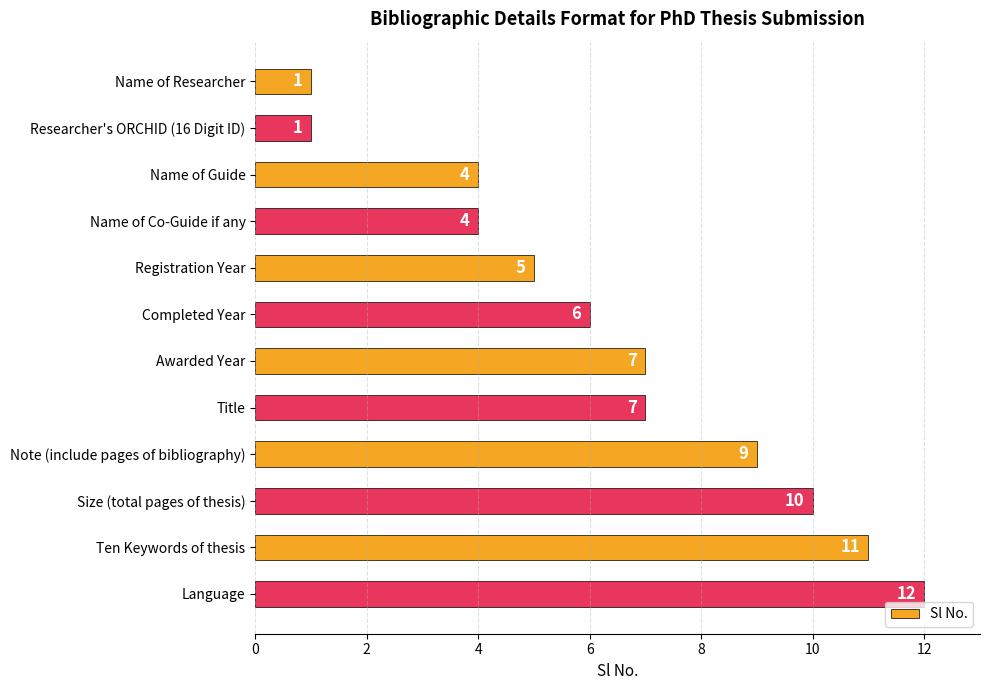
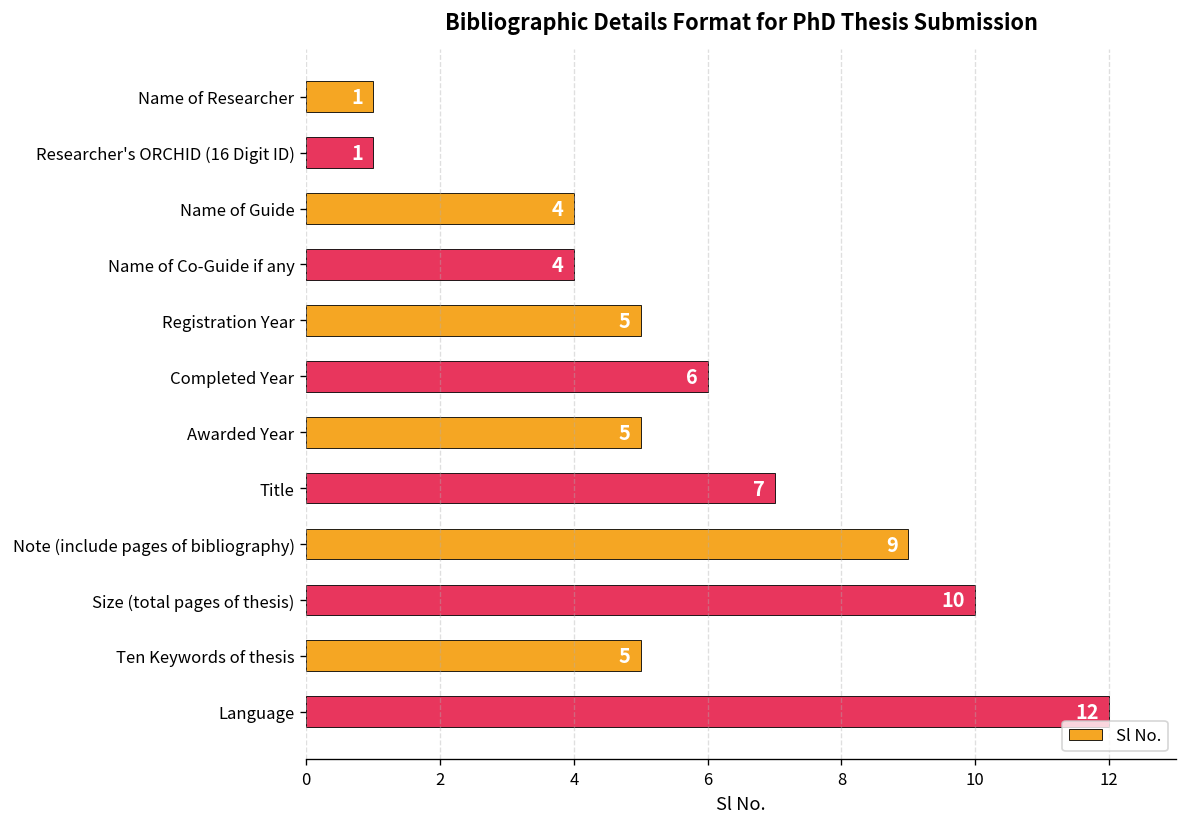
  {
    "Name of Researcher": 1,
    "Researcher's ORCHID (16 Digit ID)": 1,
    "Name of Guide": 4,
    "Name of Co-Guide if any": 4,
    "Registration Year": 5,
    "Completed Year": 6,
-   "Awarded Year": 7,
+   "Awarded Year": 5,
    "Title": 7,
    "Note (include pages of bibliography)": 9,
    "Size (total pages of thesis)": 10,
-   "Ten Keywords of thesis": 11
+   "Ten Keywords of thesis": 5
  }
